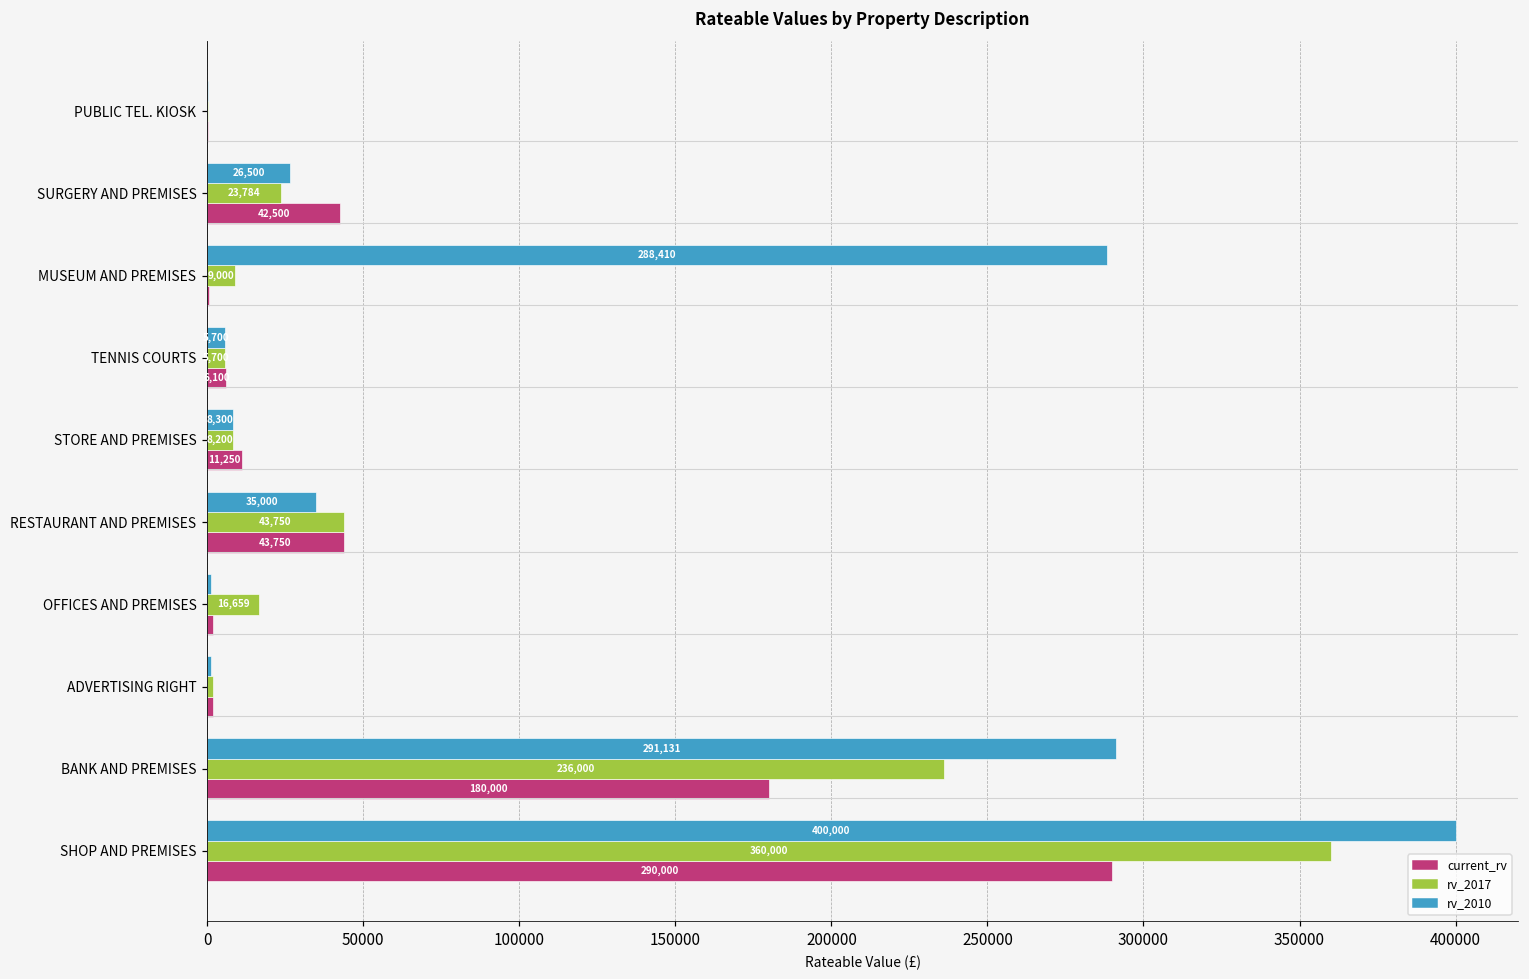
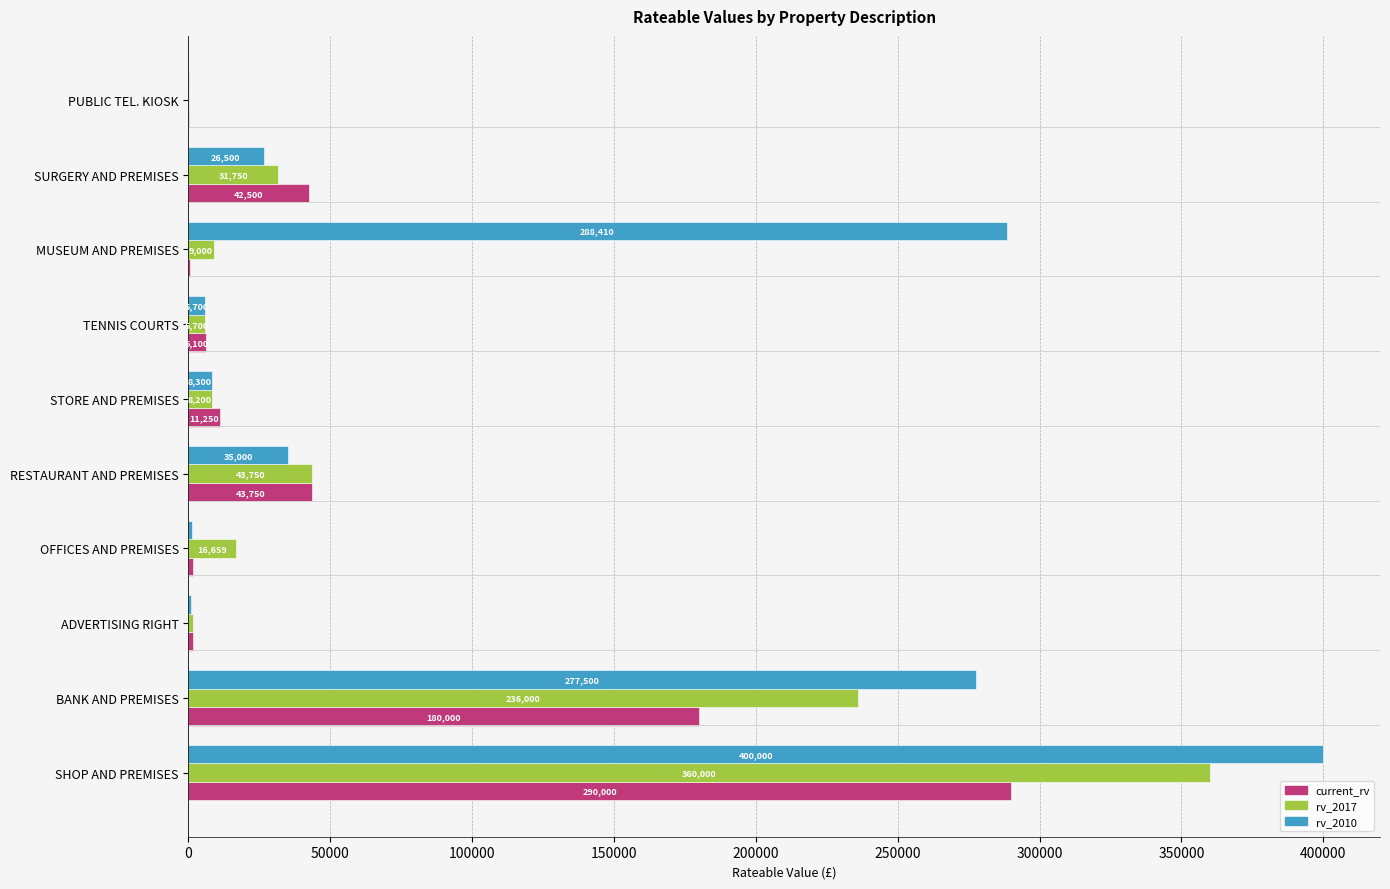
  {
    "current_rv": {
      "SURGERY AND PREMISES": "42,500",
      "TENNIS COURTS": "6,100",
      "STORE AND PREMISES": "11,250",
      "RESTAURANT AND PREMISES": "43,750",
      "BANK AND PREMISES": "180,000",
      "SHOP AND PREMISES": "290,000"
    },
    "rv_2017": {
-     "SURGERY AND PREMISES": "23,784",
+     "SURGERY AND PREMISES": "31,750",
      "MUSEUM AND PREMISES": "9,000",
      "TENNIS COURTS": "5,700",
      "STORE AND PREMISES": "8,200",
      "RESTAURANT AND PREMISES": "43,750",
      "OFFICES AND PREMISES": "16,659",
      "BANK AND PREMISES": "236,000",
      "SHOP AND PREMISES": "360,000"
    },
    "rv_2010": {
      "SURGERY AND PREMISES": "26,500",
      "MUSEUM AND PREMISES": "288,410",
      "TENNIS COURTS": "5,700",
      "STORE AND PREMISES": "8,300",
      "RESTAURANT AND PREMISES": "35,000",
-     "BANK AND PREMISES": "291,131",
+     "BANK AND PREMISES": "277,500",
      "SHOP AND PREMISES": "400,000"
    }
  }
